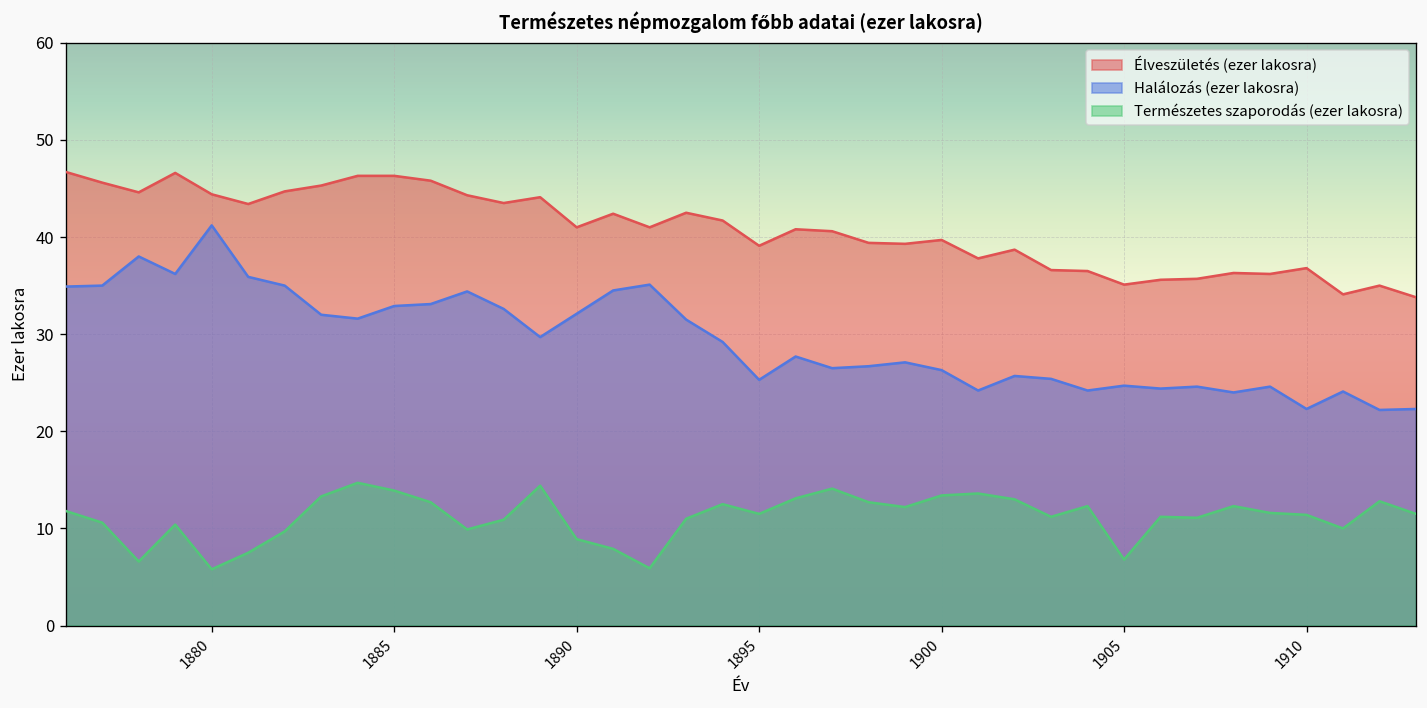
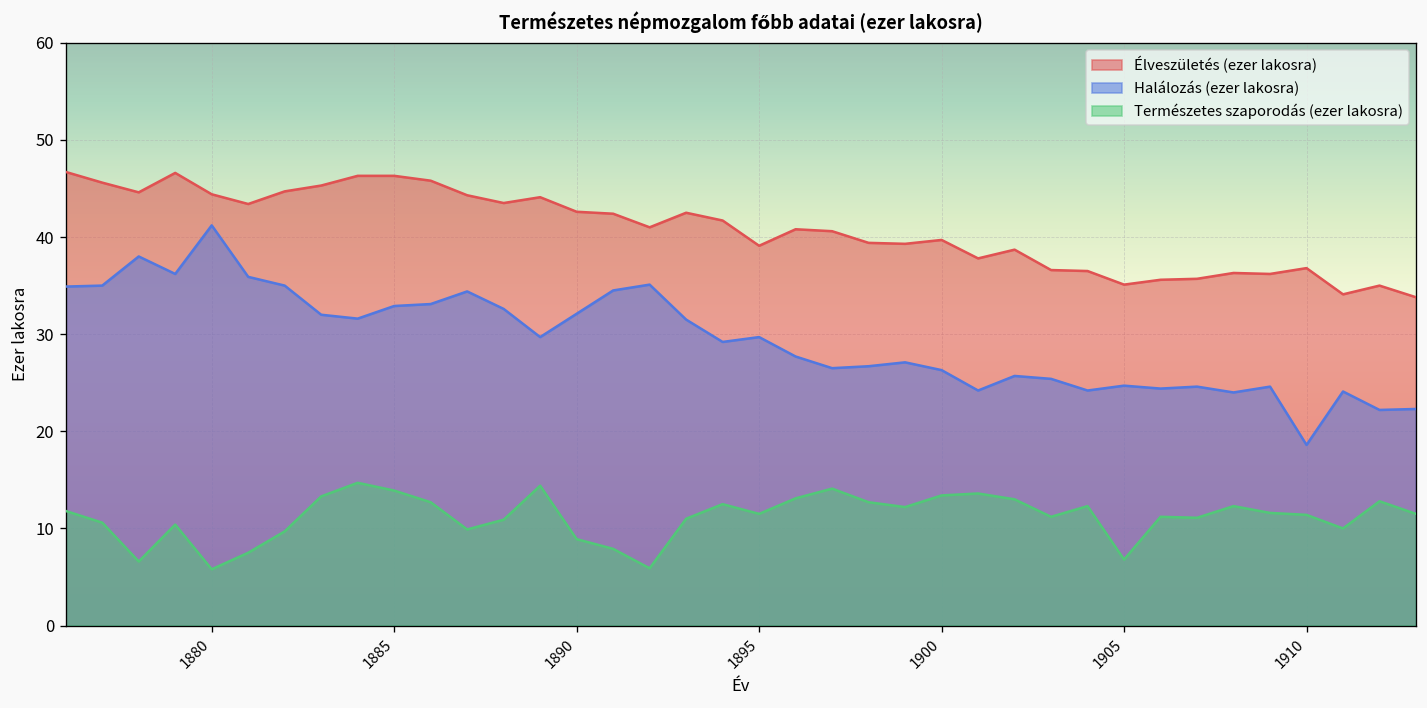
  {
    "Élveszületés (ezer lakosra)": {
      "1880": 44,
      "1885": 46,
-     "1890": 41,
+     "1890": 43,
      "1895": 39,
      "1900": 40,
      "1905": 35,
      "1910": 37
    },
    "Halálozás (ezer lakosra)": {
      "1880": 41,
      "1885": 33,
      "1890": 32,
-     "1895": 25,
+     "1895": 30,
      "1900": 26,
      "1905": 25,
-     "1910": 22
+     "1910": 19
    },
    "Természetes szaporodás (ezer lakosra)": {
      "1880": 6,
      "1885": 14,
      "1890": 9,
      "1895": 12,
      "1900": 13,
      "1905": 7,
      "1910": 11
    }
  }
